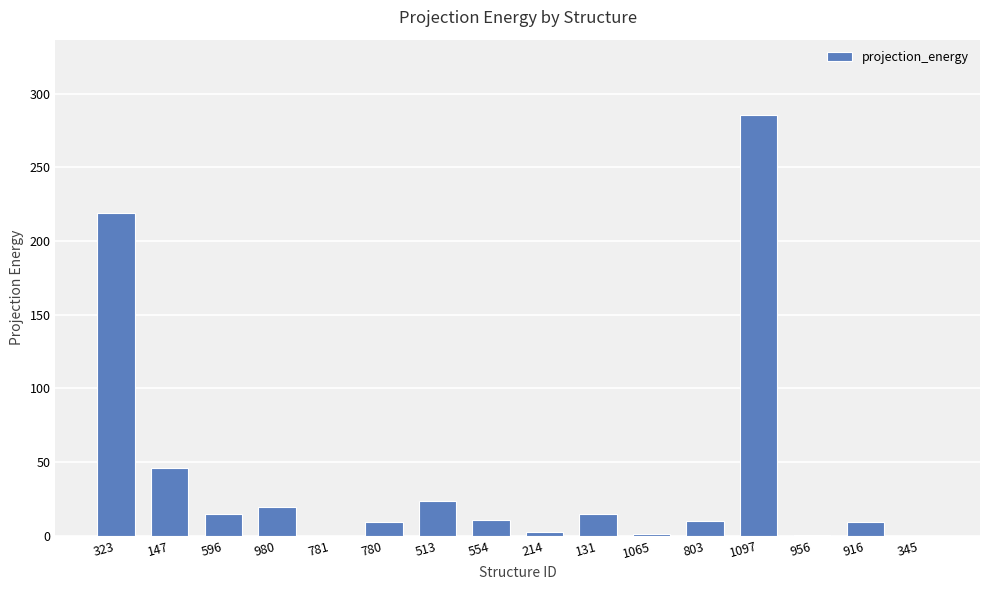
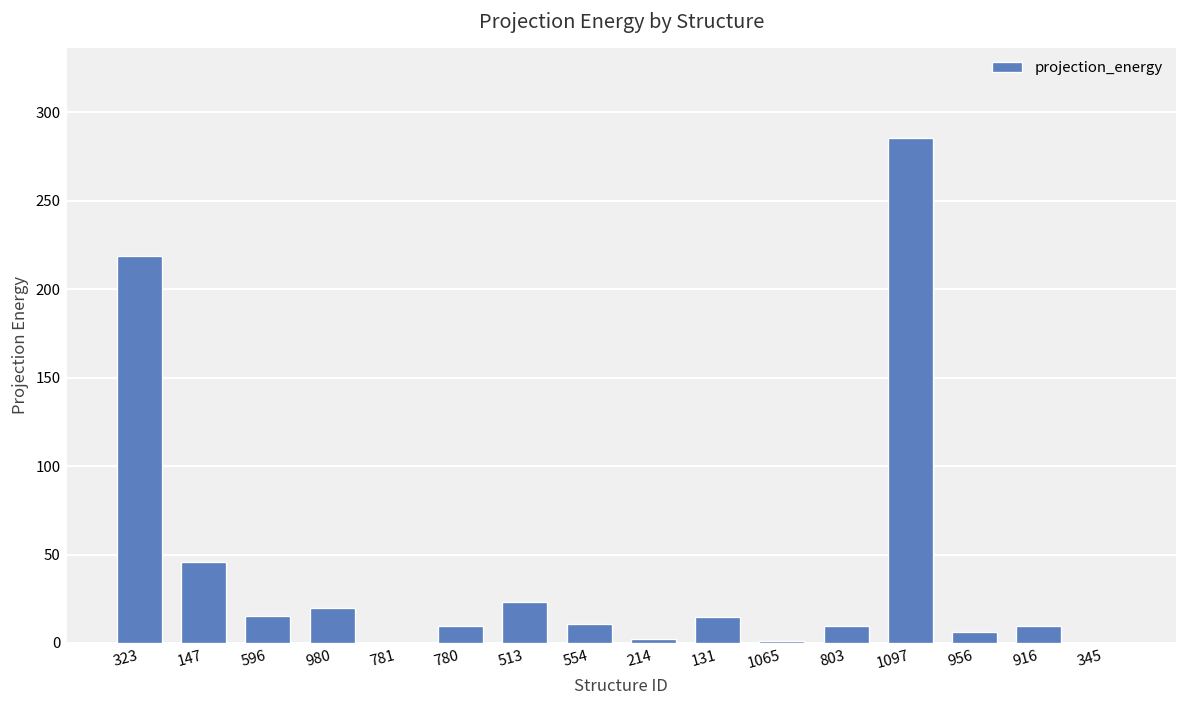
  {
    "323": 219,
    "147": 46,
    "596": 15,
    "980": 20,
    "780": 9,
    "513": 23,
    "554": 10,
    "214": 2,
    "131": 15,
    "803": 10,
    "1097": 285,
-   "956": 1,
+   "956": 6,
    "916": 9
  }
